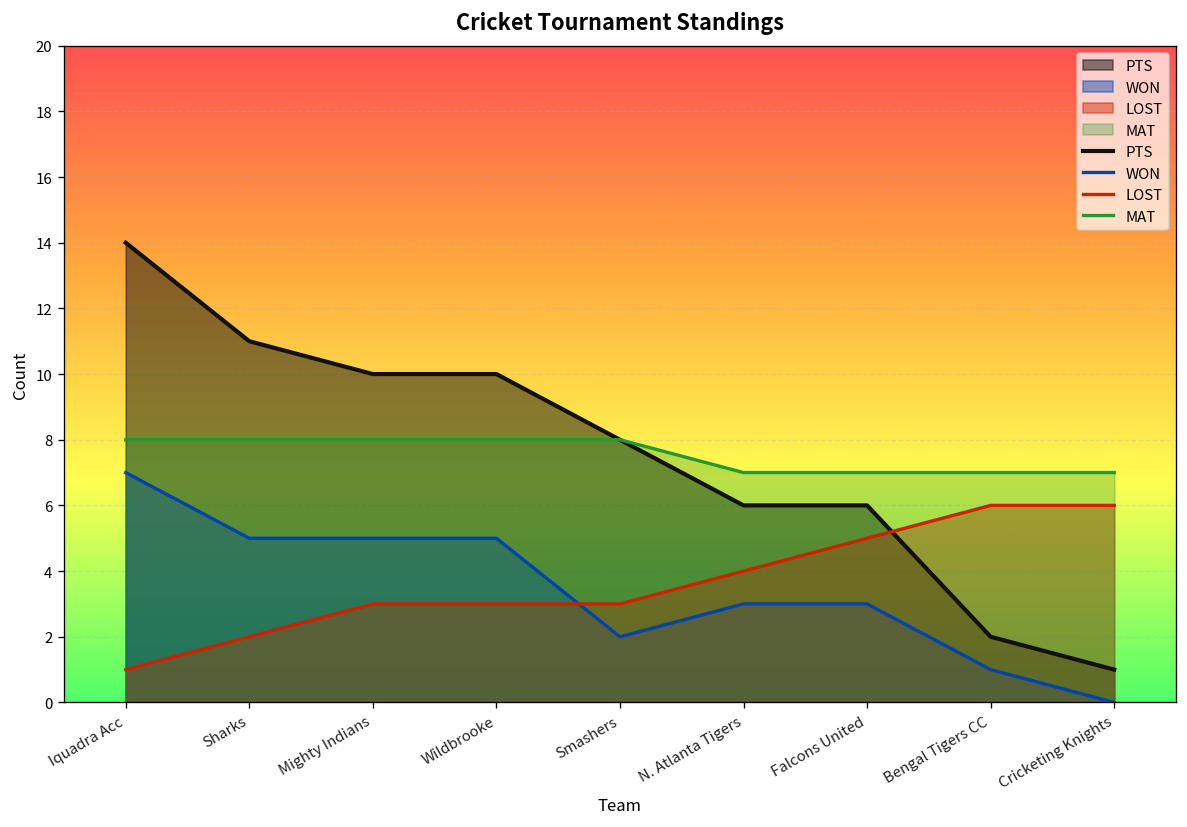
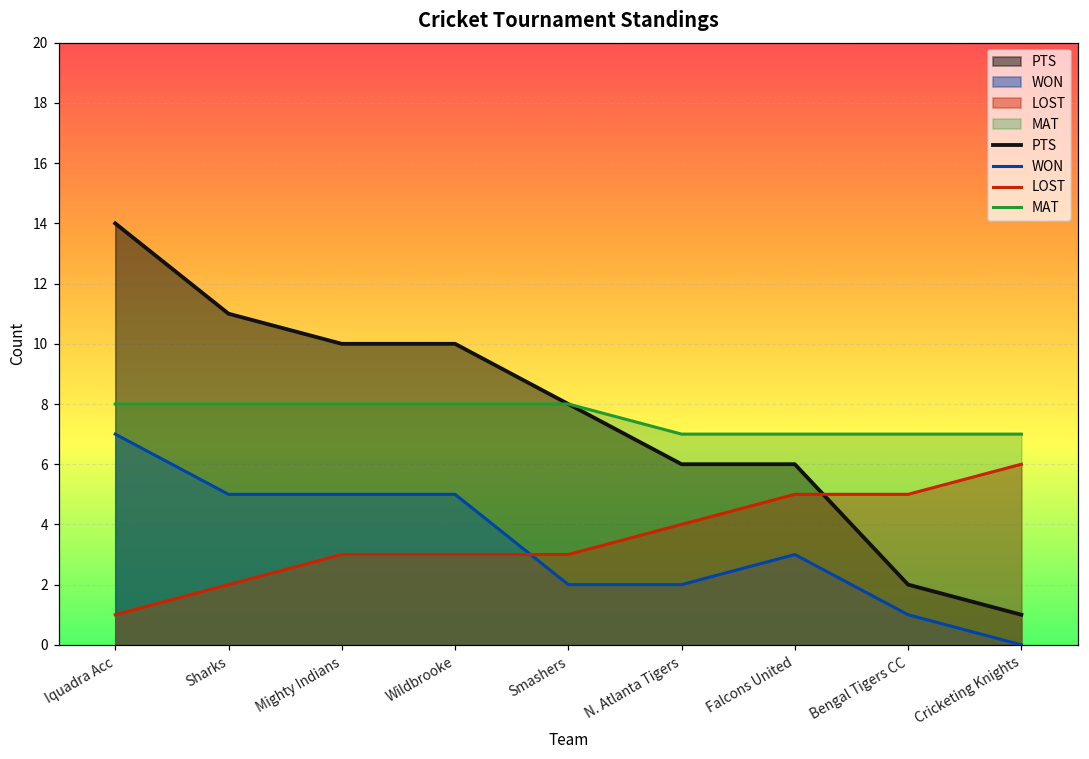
  {
    "WON": {
      "Iquadra Acc": 7,
      "Sharks": 5,
      "Mighty Indians": 5,
      "Wildbrooke": 5,
      "Smashers": 2,
-     "N. Atlanta Tigers": 3,
+     "N. Atlanta Tigers": 2,
      "Falcons United": 3,
      "Bengal Tigers CC": 1,
      "Cricketing Knights": 0
    },
    "LOST": {
      "Iquadra Acc": 1,
      "Sharks": 2,
      "Mighty Indians": 3,
      "Wildbrooke": 3,
      "Smashers": 3,
      "N. Atlanta Tigers": 4,
      "Falcons United": 5,
-     "Bengal Tigers CC": 6,
+     "Bengal Tigers CC": 5,
      "Cricketing Knights": 6
    }
  }
